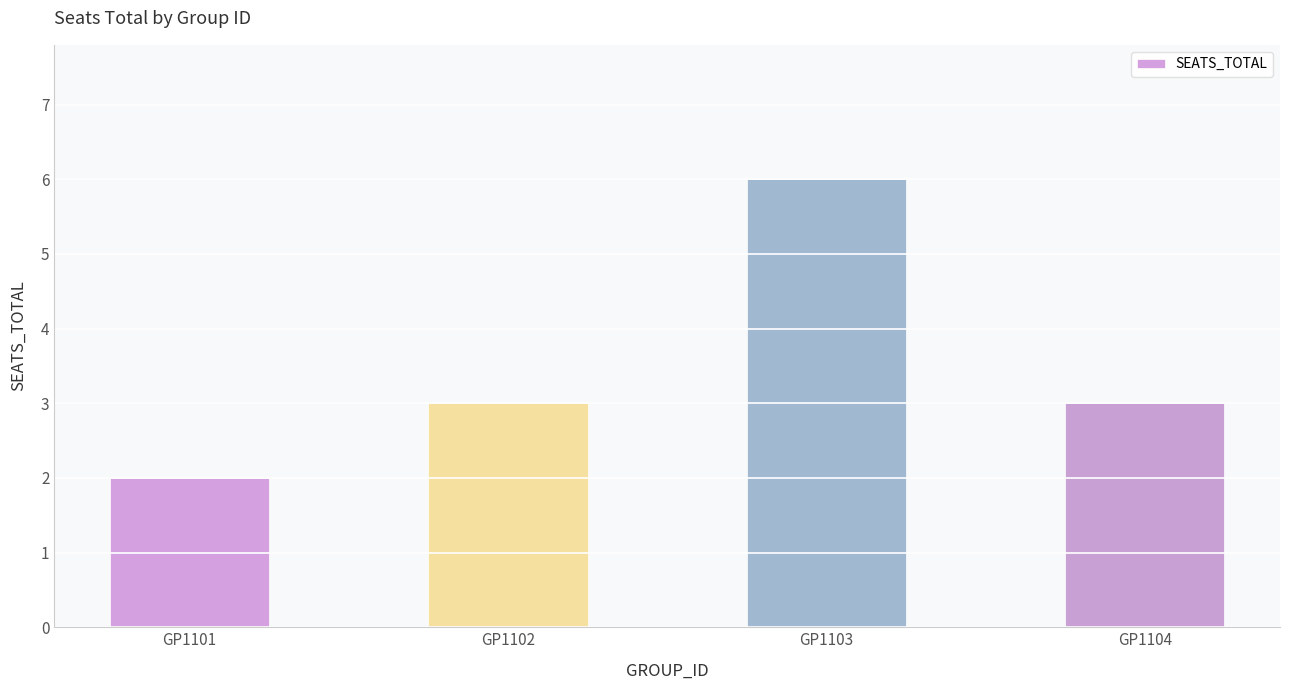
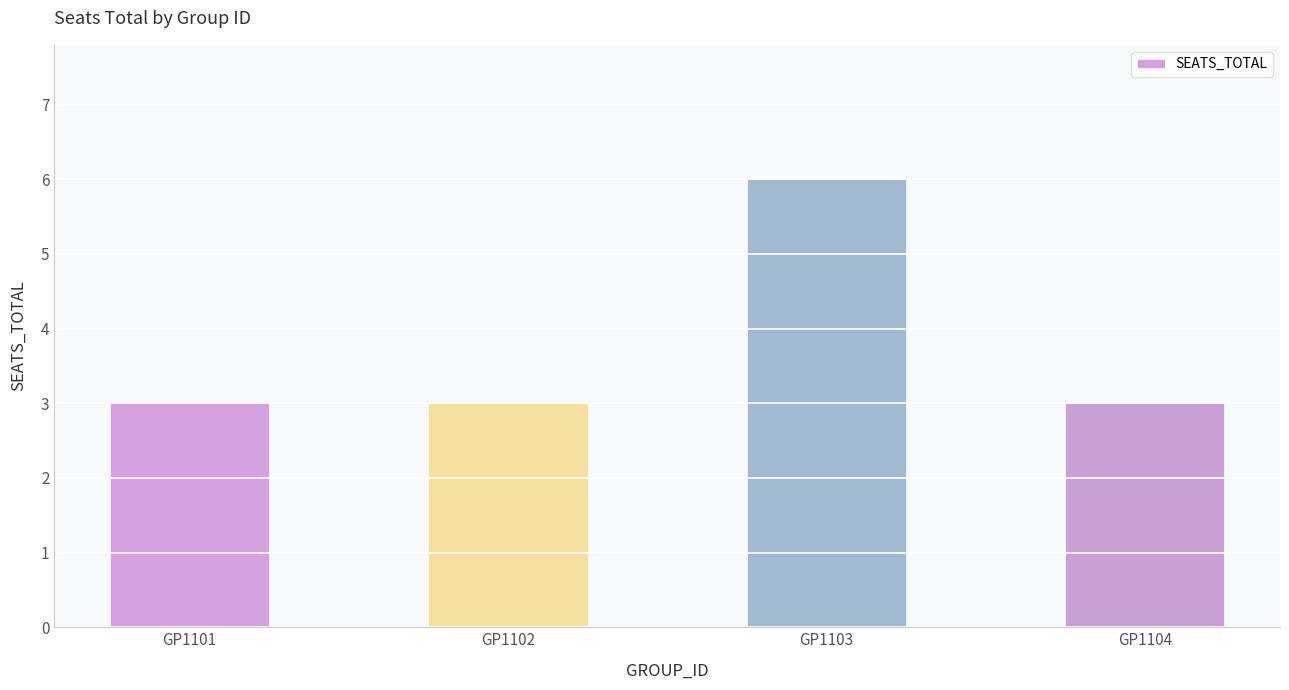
  {
-   "GP1101": 2,
+   "GP1101": 3,
    "GP1102": 3,
    "GP1103": 6,
    "GP1104": 3
  }
